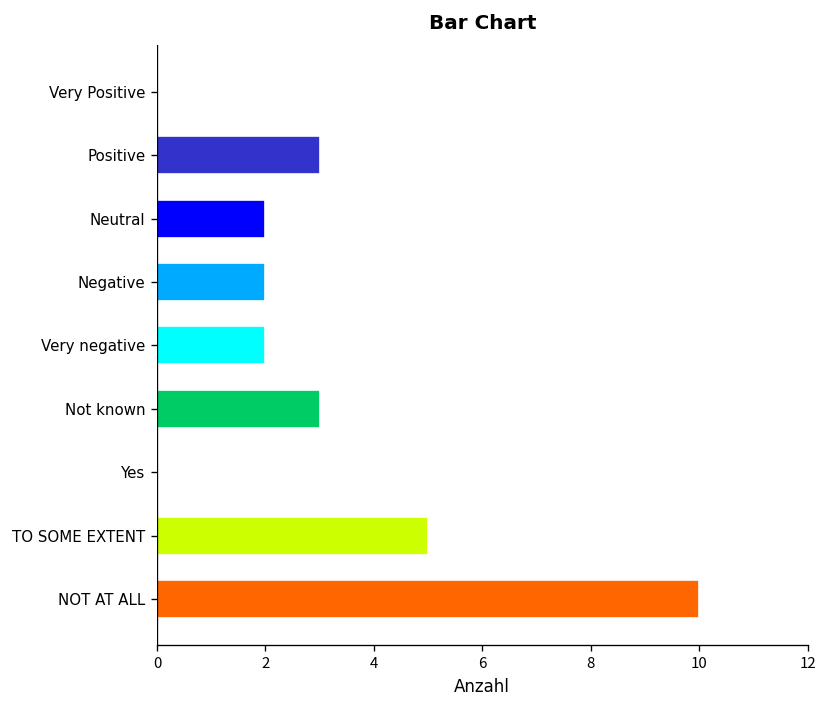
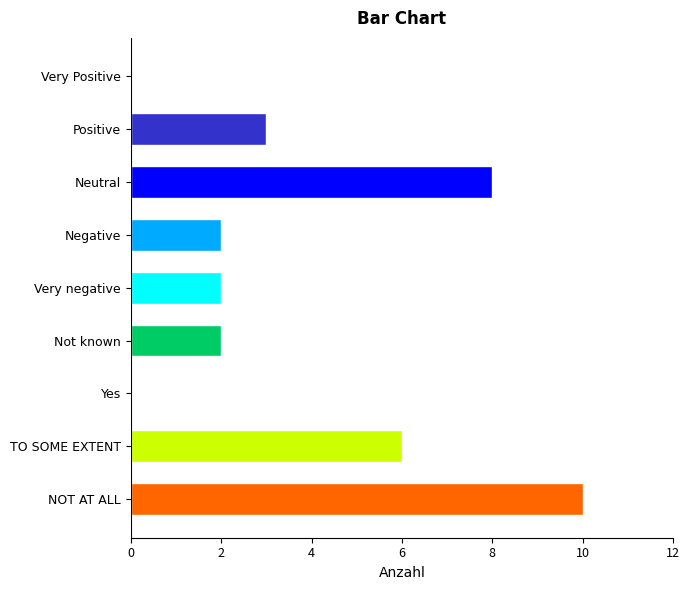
  {
    "Very Positive": 0,
    "Positive": 3,
-   "Neutral": 2,
+   "Neutral": 8,
    "Negative": 2,
    "Very negative": 2,
-   "Not known": 3,
+   "Not known": 2,
    "Yes": 0,
-   "TO SOME EXTENT": 5,
+   "TO SOME EXTENT": 6,
    "NOT AT ALL": 10
  }
